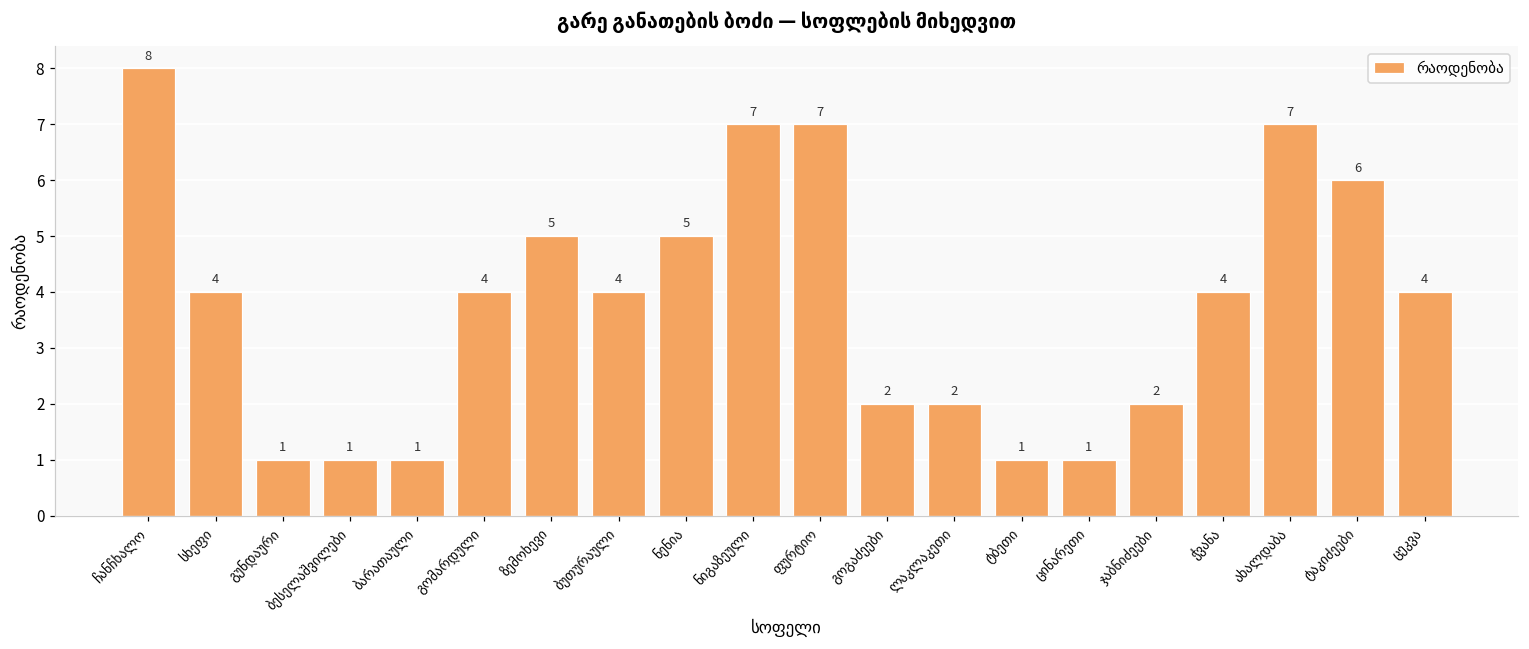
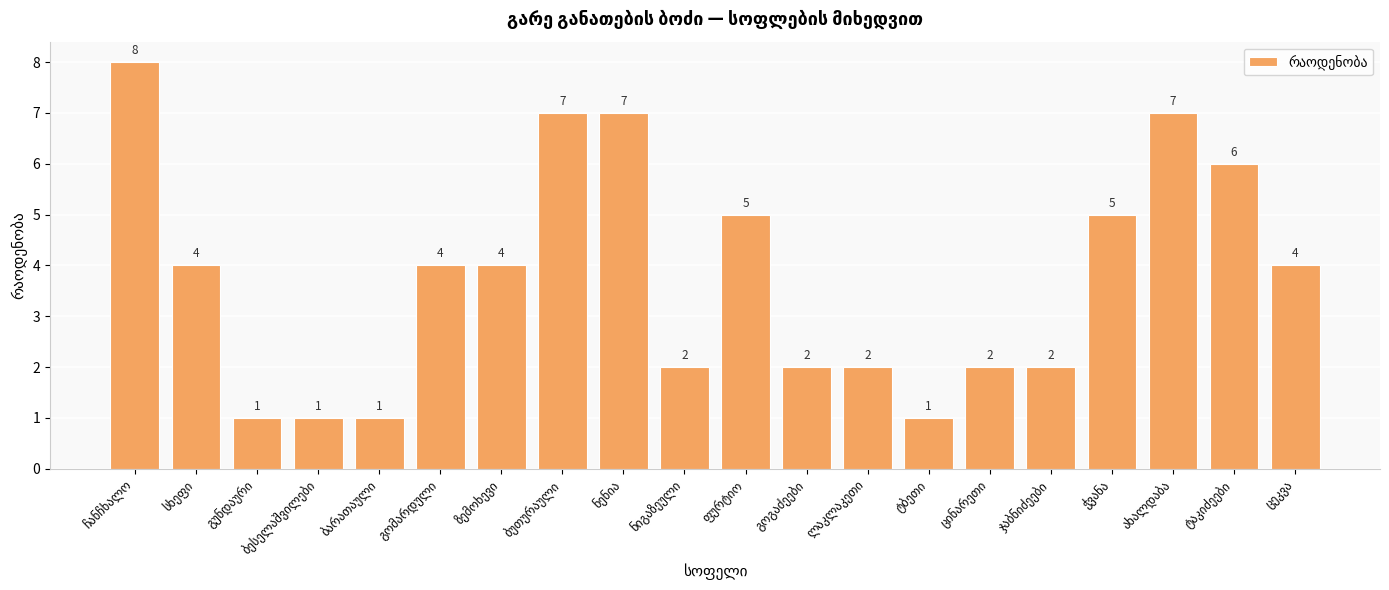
  {
    "ჩანჩხალო": 8,
    "სხეფი": 4,
    "გუნდაური": 1,
    "ბესელაშვილები": 1,
    "ბარათაული": 1,
    "გომარდული": 4,
-   "ზემოხევი": 5,
-   "ბუთურაული": 4,
-   "ნენია": 5,
-   "ნიგაზეული": 7,
-   "ფურტიო": 7,
+   "ზემოხევი": 4,
+   "ბუთურაული": 7,
+   "ნენია": 7,
+   "ნიგაზეული": 2,
+   "ფურტიო": 5,
    "გოგაძეები": 2,
    "ლაკლაკეთი": 2,
    "ტბეთი": 1,
-   "ცინარეთი": 1,
+   "ცინარეთი": 2,
    "ჯაბნიძეები": 2,
-   "ჭვანა": 4,
+   "ჭვანა": 5,
    "ახალდაბა": 7,
    "ტაკიძეები": 6,
    "ცეკვა": 4
  }
